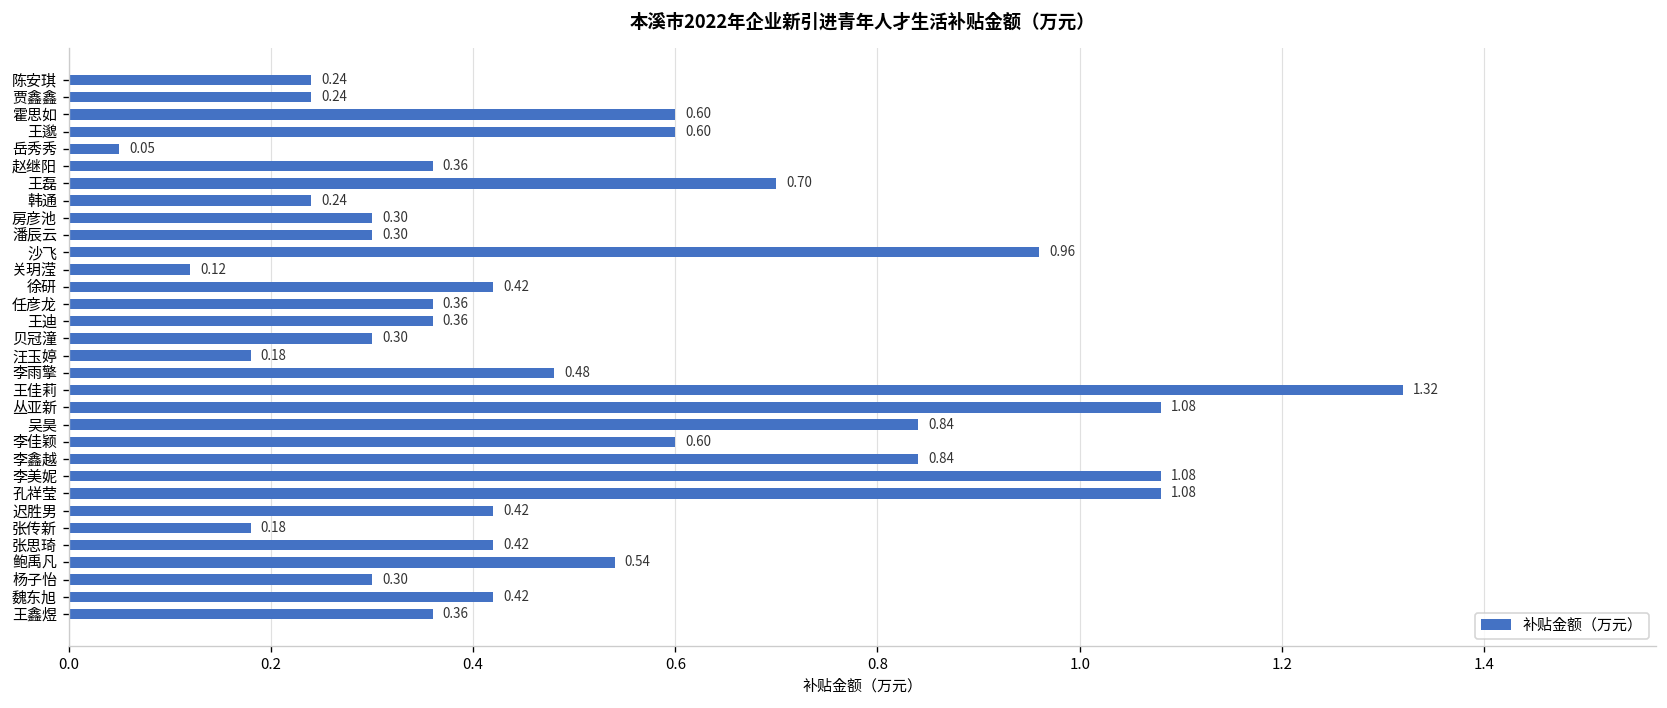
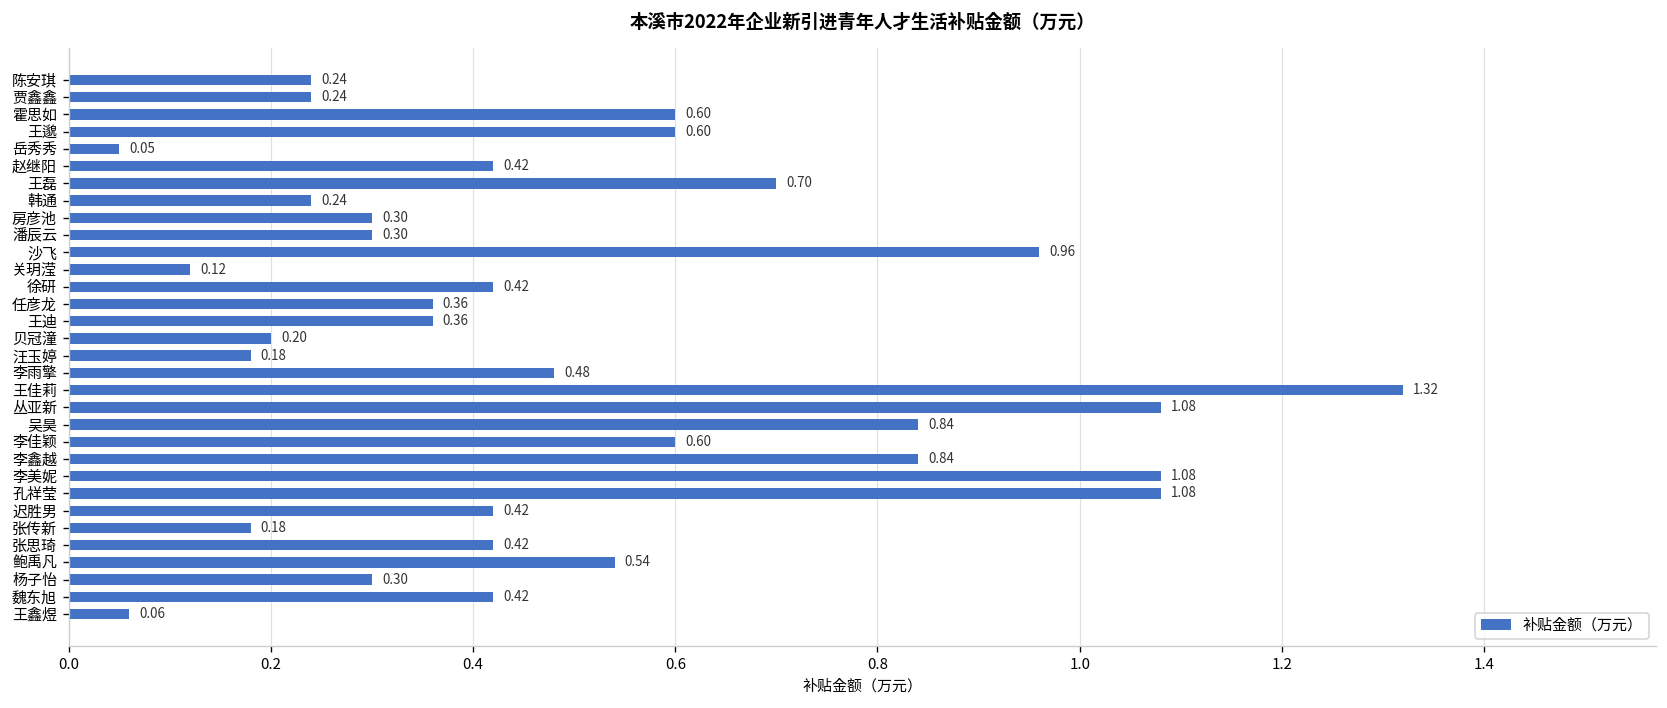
  {
    "陈安琪": 0.24,
    "贾鑫鑫": 0.24,
    "霍思如": 0.60,
    "王邈": 0.60,
    "岳秀秀": 0.05,
-   "赵继阳": 0.36,
+   "赵继阳": 0.42,
    "王磊": 0.70,
    "韩通": 0.24,
    "房彦池": 0.30,
    "潘辰云": 0.30,
    "沙飞": 0.96,
    "关玥滢": 0.12,
    "徐研": 0.42,
    "任彦龙": 0.36,
    "王迪": 0.36,
-   "贝冠潼": 0.30,
+   "贝冠潼": 0.20,
    "汪玉婷": 0.18,
    "李雨擎": 0.48,
    "王佳莉": 1.32,
    "丛亚新": 1.08,
    "吴昊": 0.84,
    "李佳颖": 0.60,
    "李鑫越": 0.84,
    "李美妮": 1.08,
    "孔祥莹": 1.08,
    "迟胜男": 0.42,
    "张传新": 0.18,
    "张思琦": 0.42,
    "鲍禹凡": 0.54,
    "杨子怡": 0.30,
    "魏东旭": 0.42,
-   "王鑫煜": 0.36
+   "王鑫煜": 0.06
  }
